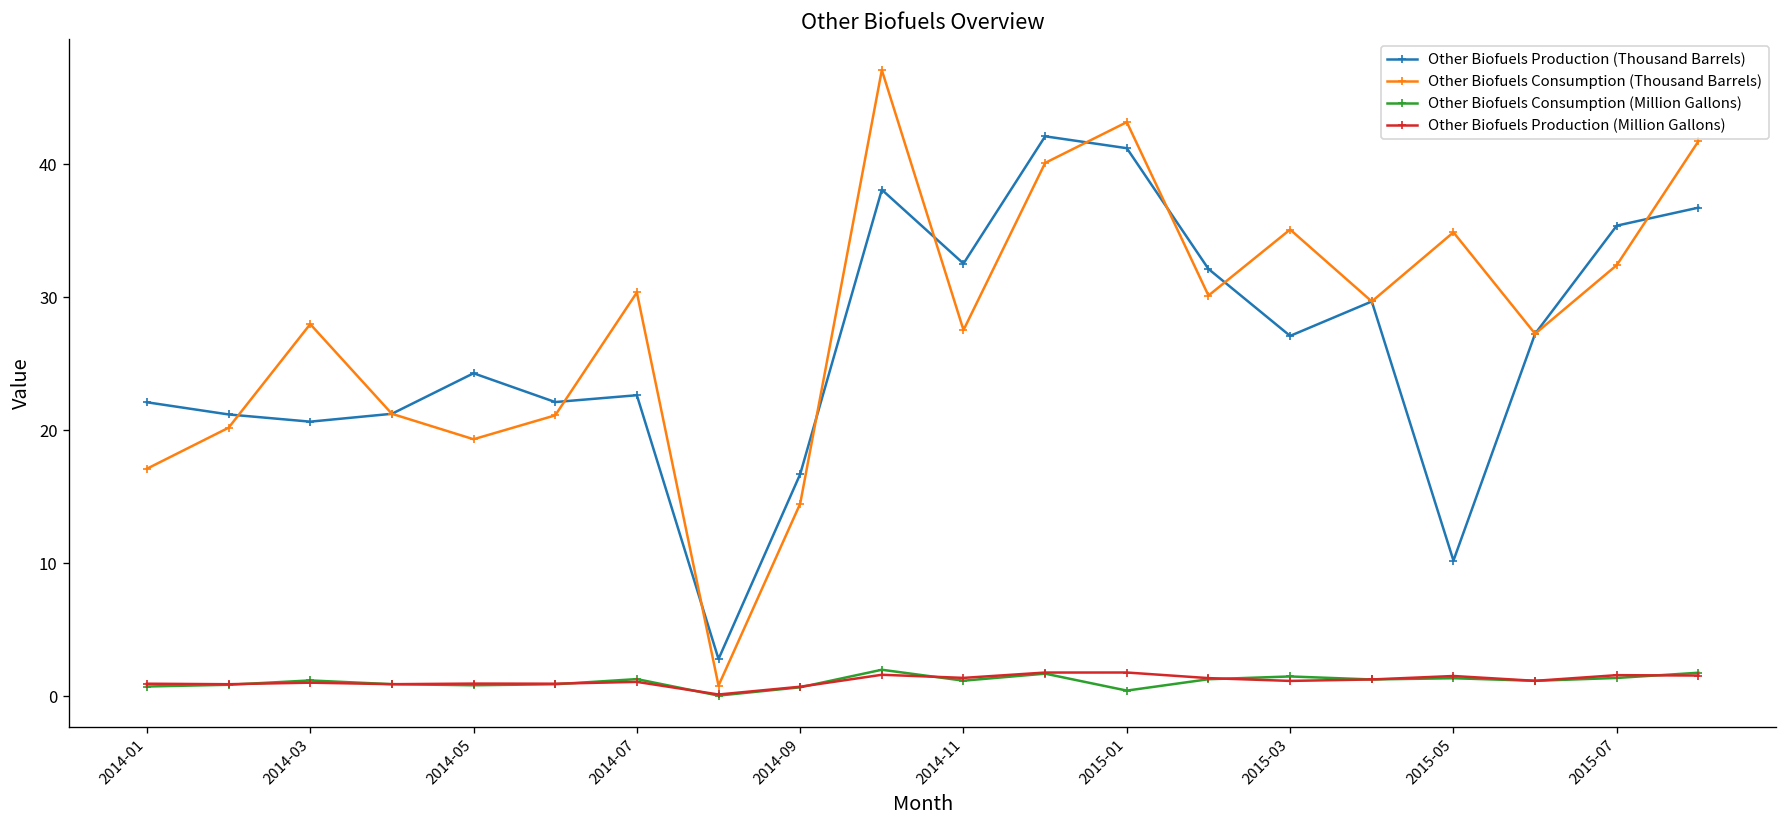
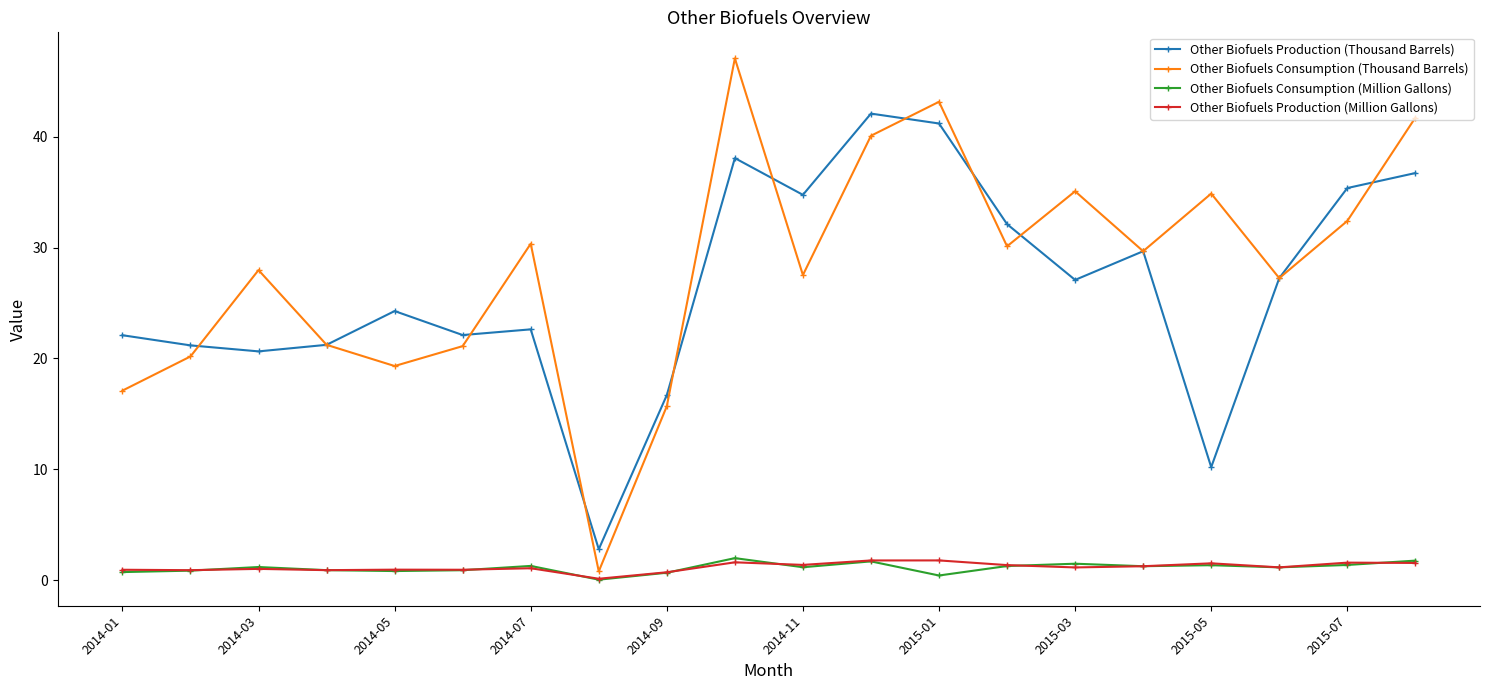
  {
    "Other Biofuels Production (Thousand Barrels)": {
      "2014-01": 22.1,
      "2014-03": 20.6,
      "2014-05": 24.3,
      "2014-07": 22.6,
      "2014-09": 16.7,
-     "2014-11": 32.5,
+     "2014-11": 34.8,
      "2015-01": 41.2,
      "2015-03": 27.1,
      "2015-05": 10.2,
      "2015-07": 35.4
    },
    "Other Biofuels Consumption (Thousand Barrels)": {
      "2014-01": 17.1,
      "2014-03": 28.0,
      "2014-05": 19.3,
      "2014-07": 30.4,
-     "2014-09": 14.5,
+     "2014-09": 15.7,
      "2014-11": 27.5,
      "2015-01": 43.2,
      "2015-03": 35.1,
      "2015-05": 34.9,
      "2015-07": 32.4
    },
    "Other Biofuels Consumption (Million Gallons)": {
      "2015-01": 0.4,
      "2015-03": 1.5
    },
    "Other Biofuels Production (Million Gallons)": {
      "2015-01": 1.8,
      "2015-03": 1.1
    }
  }
